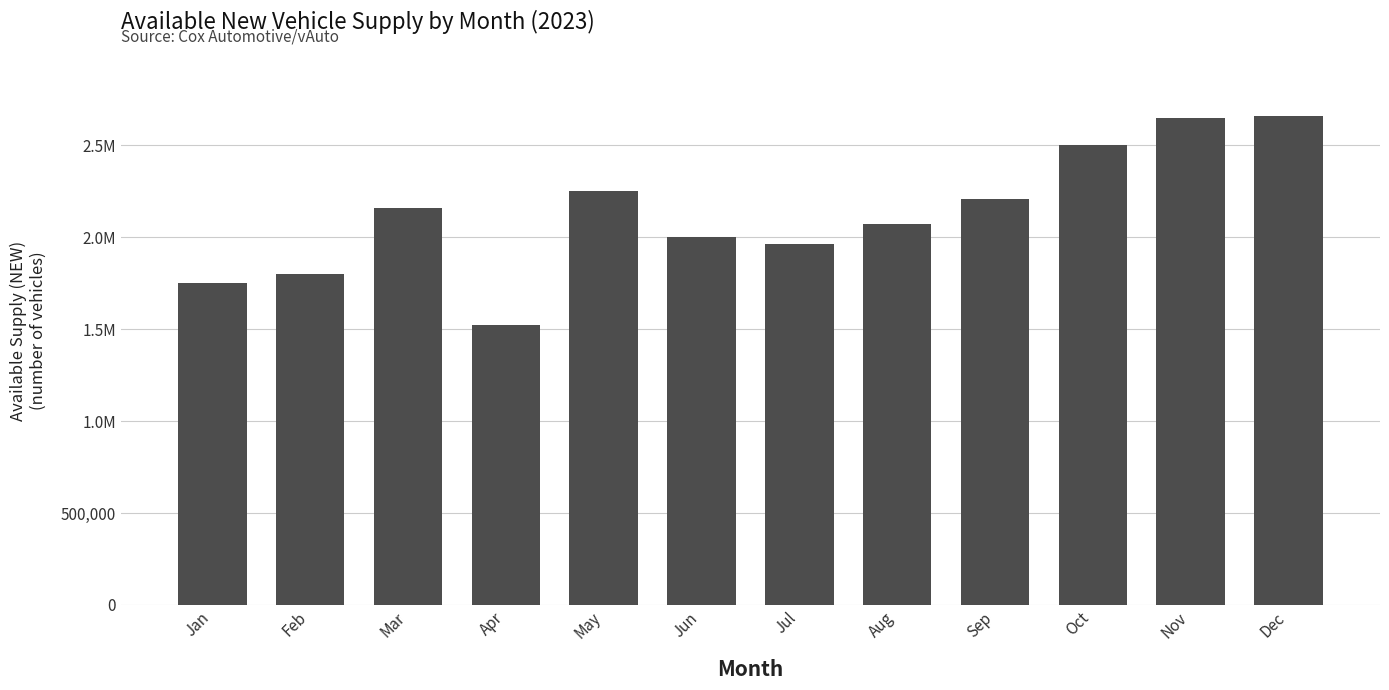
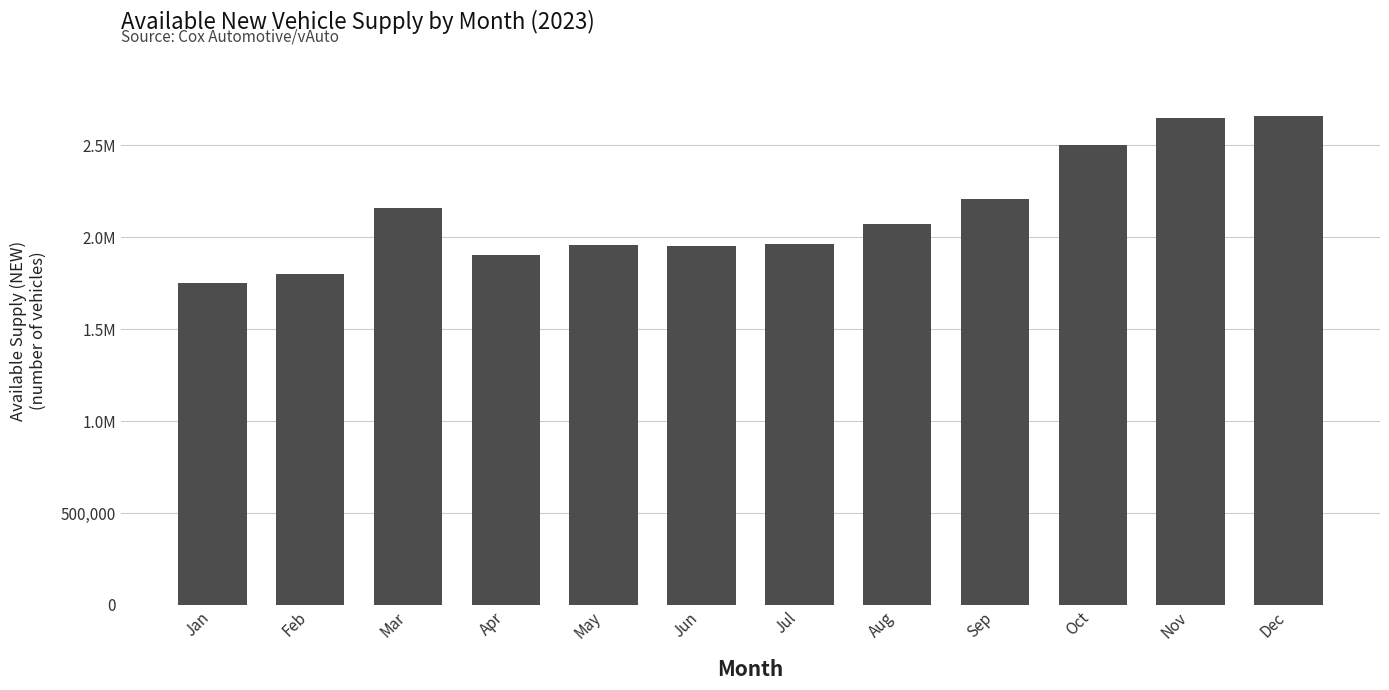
  {
    "Jan": "1,750,000",
    "Feb": "1,800,000",
    "Mar": "2,160,000",
-   "Apr": "1,520,000",
-   "May": "2,250,000",
-   "Jun": "2,000,000",
+   "Apr": "1,900,000",
+   "May": "1,960,000",
+   "Jun": "1,950,000",
    "Jul": "1,960,000",
    "Aug": "2,070,000",
    "Sep": "2,210,000",
    "Oct": "2,500,000",
    "Nov": "2,650,000",
    "Dec": "2,660,000"
  }
